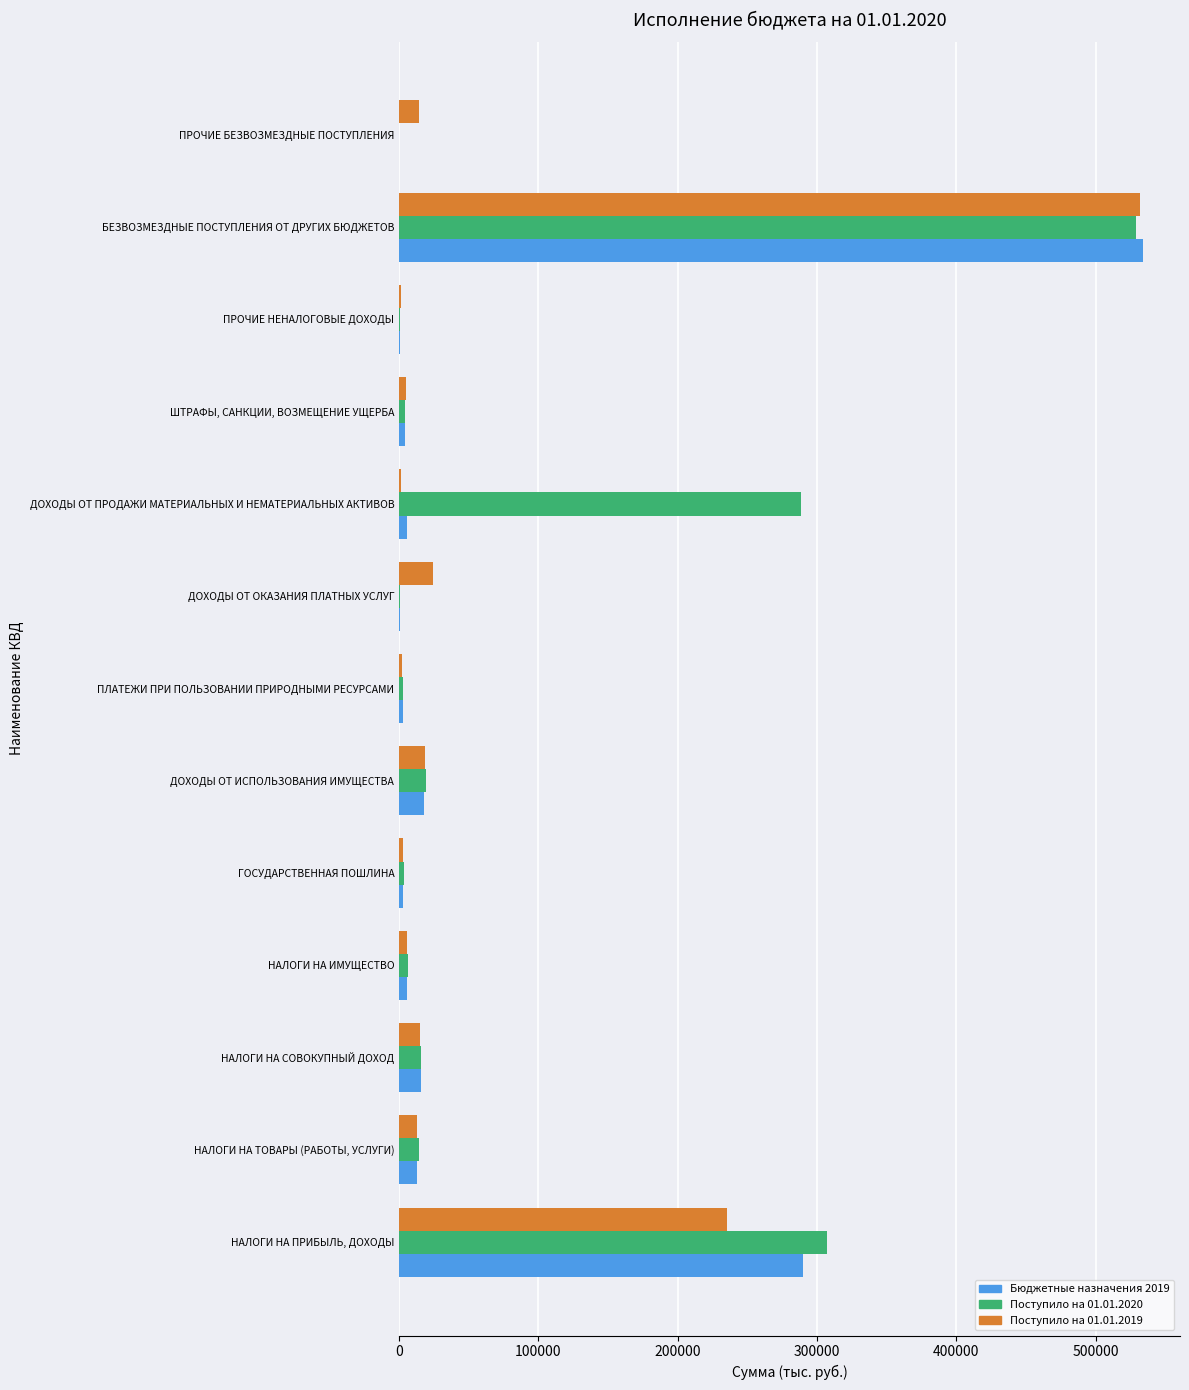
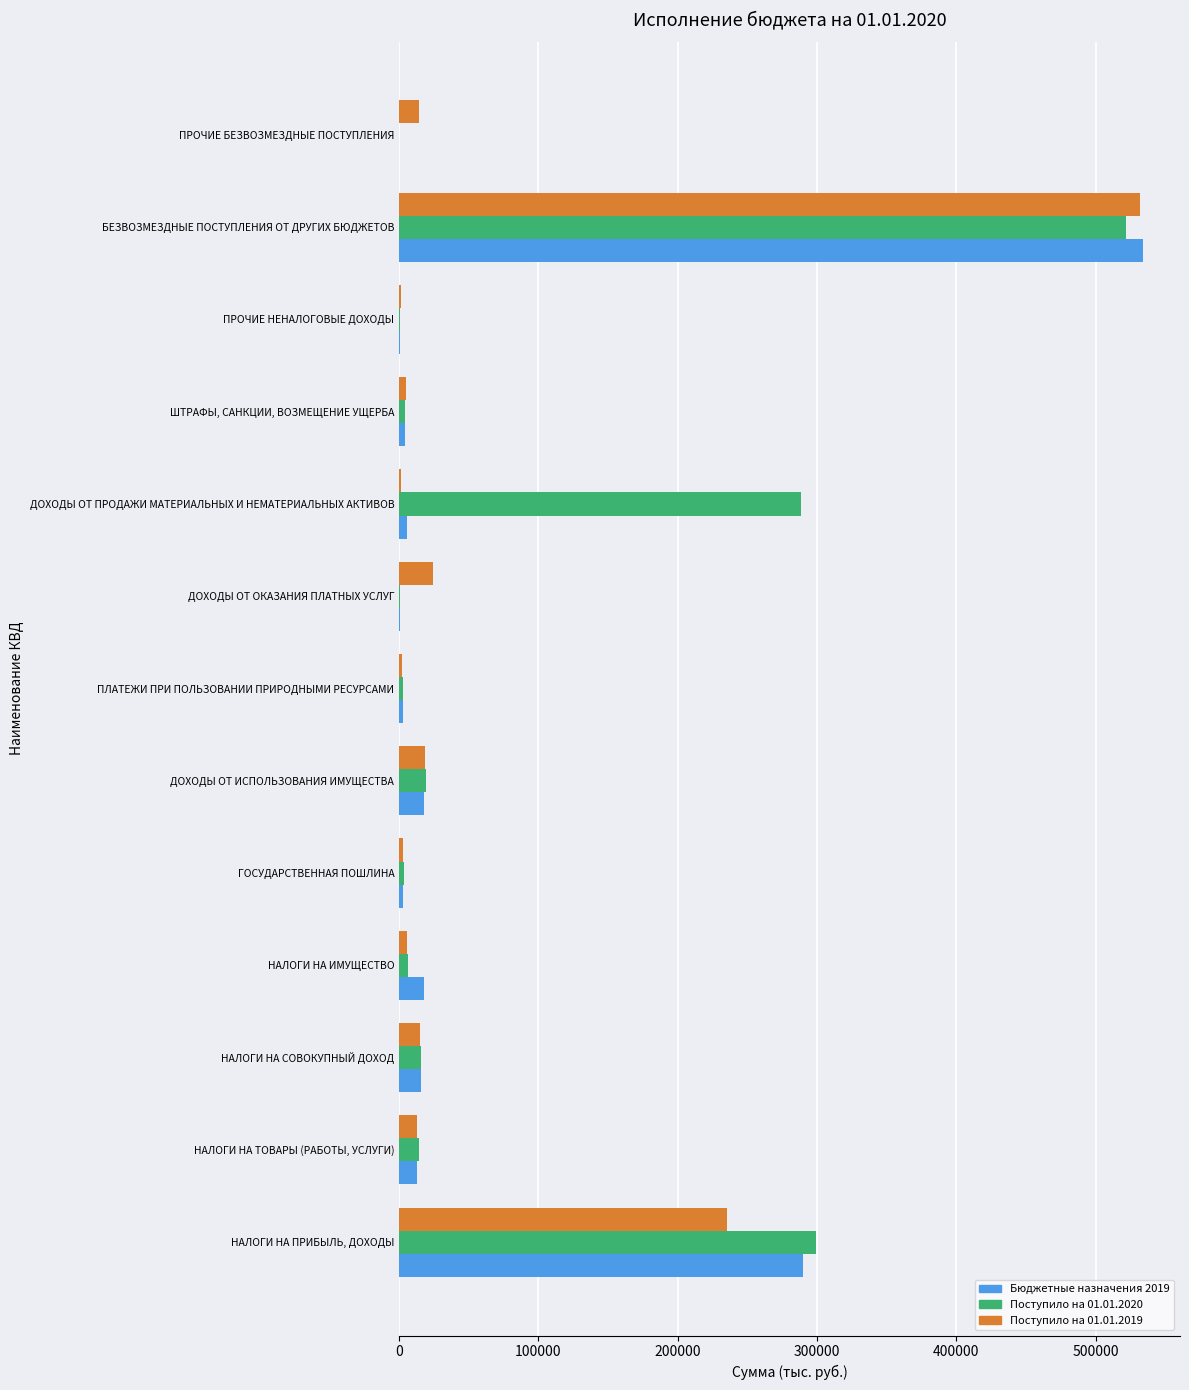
  {
    "Бюджетные назначения 2019": {
      "БЕЗВОЗМЕЗДНЫЕ ПОСТУПЛЕНИЯ ОТ ДРУГИХ БЮДЖЕТОВ": 534000,
      "ШТРАФЫ, САНКЦИИ, ВОЗМЕЩЕНИЕ УЩЕРБА": 4000,
      "ДОХОДЫ ОТ ПРОДАЖИ МАТЕРИАЛЬНЫХ И НЕМАТЕРИАЛЬНЫХ АКТИВОВ": 5000,
      "ПЛАТЕЖИ ПРИ ПОЛЬЗОВАНИИ ПРИРОДНЫМИ РЕСУРСАМИ": 3000,
      "ДОХОДЫ ОТ ИСПОЛЬЗОВАНИЯ ИМУЩЕСТВА": 18000,
      "ГОСУДАРСТВЕННАЯ ПОШЛИНА": 3000,
-     "НАЛОГИ НА ИМУЩЕСТВО": 6000,
+     "НАЛОГИ НА ИМУЩЕСТВО": 18000,
      "НАЛОГИ НА СОВОКУПНЫЙ ДОХОД": 16000,
      "НАЛОГИ НА ТОВАРЫ (РАБОТЫ, УСЛУГИ)": 13000,
      "НАЛОГИ НА ПРИБЫЛЬ, ДОХОДЫ": 290000
    },
    "Поступило на 01.01.2020": {
-     "БЕЗВОЗМЕЗДНЫЕ ПОСТУПЛЕНИЯ ОТ ДРУГИХ БЮДЖЕТОВ": 529000,
+     "БЕЗВОЗМЕЗДНЫЕ ПОСТУПЛЕНИЯ ОТ ДРУГИХ БЮДЖЕТОВ": 521000,
      "ШТРАФЫ, САНКЦИИ, ВОЗМЕЩЕНИЕ УЩЕРБА": 4000,
      "ДОХОДЫ ОТ ПРОДАЖИ МАТЕРИАЛЬНЫХ И НЕМАТЕРИАЛЬНЫХ АКТИВОВ": 288000,
      "ПЛАТЕЖИ ПРИ ПОЛЬЗОВАНИИ ПРИРОДНЫМИ РЕСУРСАМИ": 3000,
      "ДОХОДЫ ОТ ИСПОЛЬЗОВАНИЯ ИМУЩЕСТВА": 19000,
      "ГОСУДАРСТВЕННАЯ ПОШЛИНА": 3000,
      "НАЛОГИ НА ИМУЩЕСТВО": 6000,
      "НАЛОГИ НА СОВОКУПНЫЙ ДОХОД": 16000,
      "НАЛОГИ НА ТОВАРЫ (РАБОТЫ, УСЛУГИ)": 15000,
-     "НАЛОГИ НА ПРИБЫЛЬ, ДОХОДЫ": 307000
+     "НАЛОГИ НА ПРИБЫЛЬ, ДОХОДЫ": 299000
    },
    "Поступило на 01.01.2019": {
      "ПРОЧИЕ БЕЗВОЗМЕЗДНЫЕ ПОСТУПЛЕНИЯ": 14000,
      "БЕЗВОЗМЕЗДНЫЕ ПОСТУПЛЕНИЯ ОТ ДРУГИХ БЮДЖЕТОВ": 532000,
      "ШТРАФЫ, САНКЦИИ, ВОЗМЕЩЕНИЕ УЩЕРБА": 5000,
      "ДОХОДЫ ОТ ОКАЗАНИЯ ПЛАТНЫХ УСЛУГ": 24000,
      "ПЛАТЕЖИ ПРИ ПОЛЬЗОВАНИИ ПРИРОДНЫМИ РЕСУРСАМИ": 2000,
      "ДОХОДЫ ОТ ИСПОЛЬЗОВАНИЯ ИМУЩЕСТВА": 18000,
      "ГОСУДАРСТВЕННАЯ ПОШЛИНА": 3000,
      "НАЛОГИ НА ИМУЩЕСТВО": 6000,
      "НАЛОГИ НА СОВОКУПНЫЙ ДОХОД": 15000,
      "НАЛОГИ НА ТОВАРЫ (РАБОТЫ, УСЛУГИ)": 13000,
      "НАЛОГИ НА ПРИБЫЛЬ, ДОХОДЫ": 235000
    }
  }
